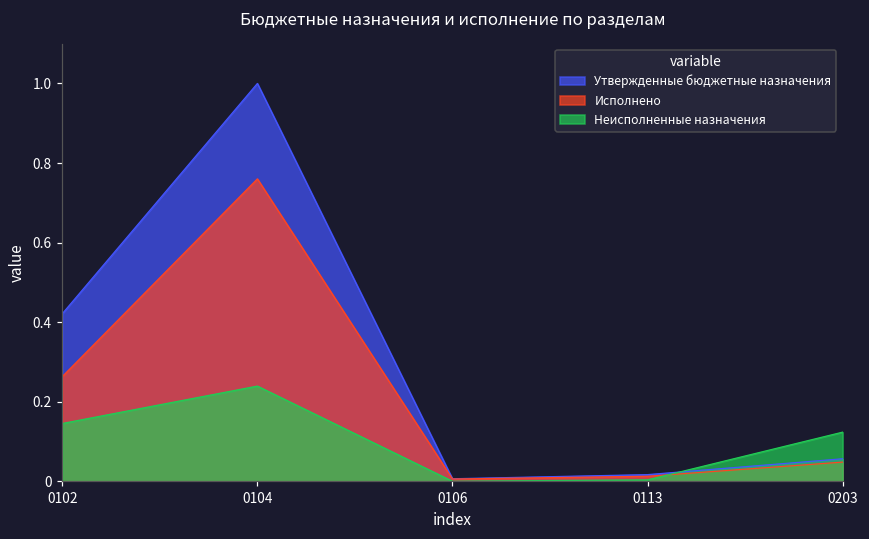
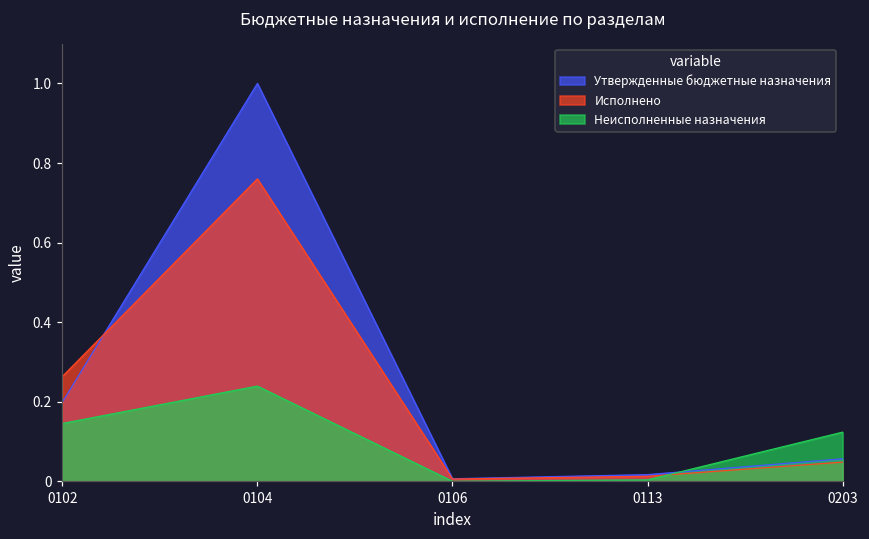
  {
    "Утвержденные бюджетные назначения": {
-     "0102": 0.42,
+     "0102": 0.20,
      "0104": 1.00,
      "0203": 0.06
    },
    "Исполнено": {
      "0102": 0.26,
      "0104": 0.76,
      "0203": 0.05
    },
    "Неисполненные назначения": {
      "0102": 0.15,
      "0104": 0.24,
      "0113": 0.00,
      "0203": 0.12
    }
  }
